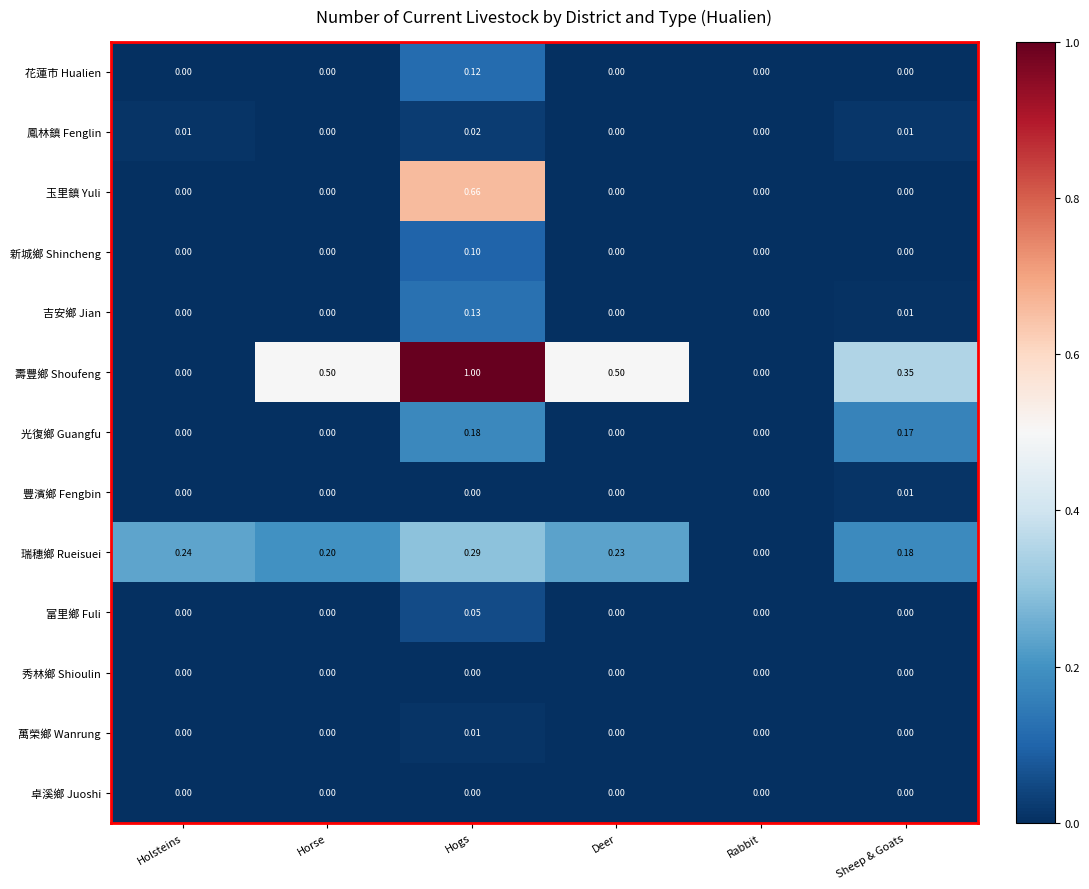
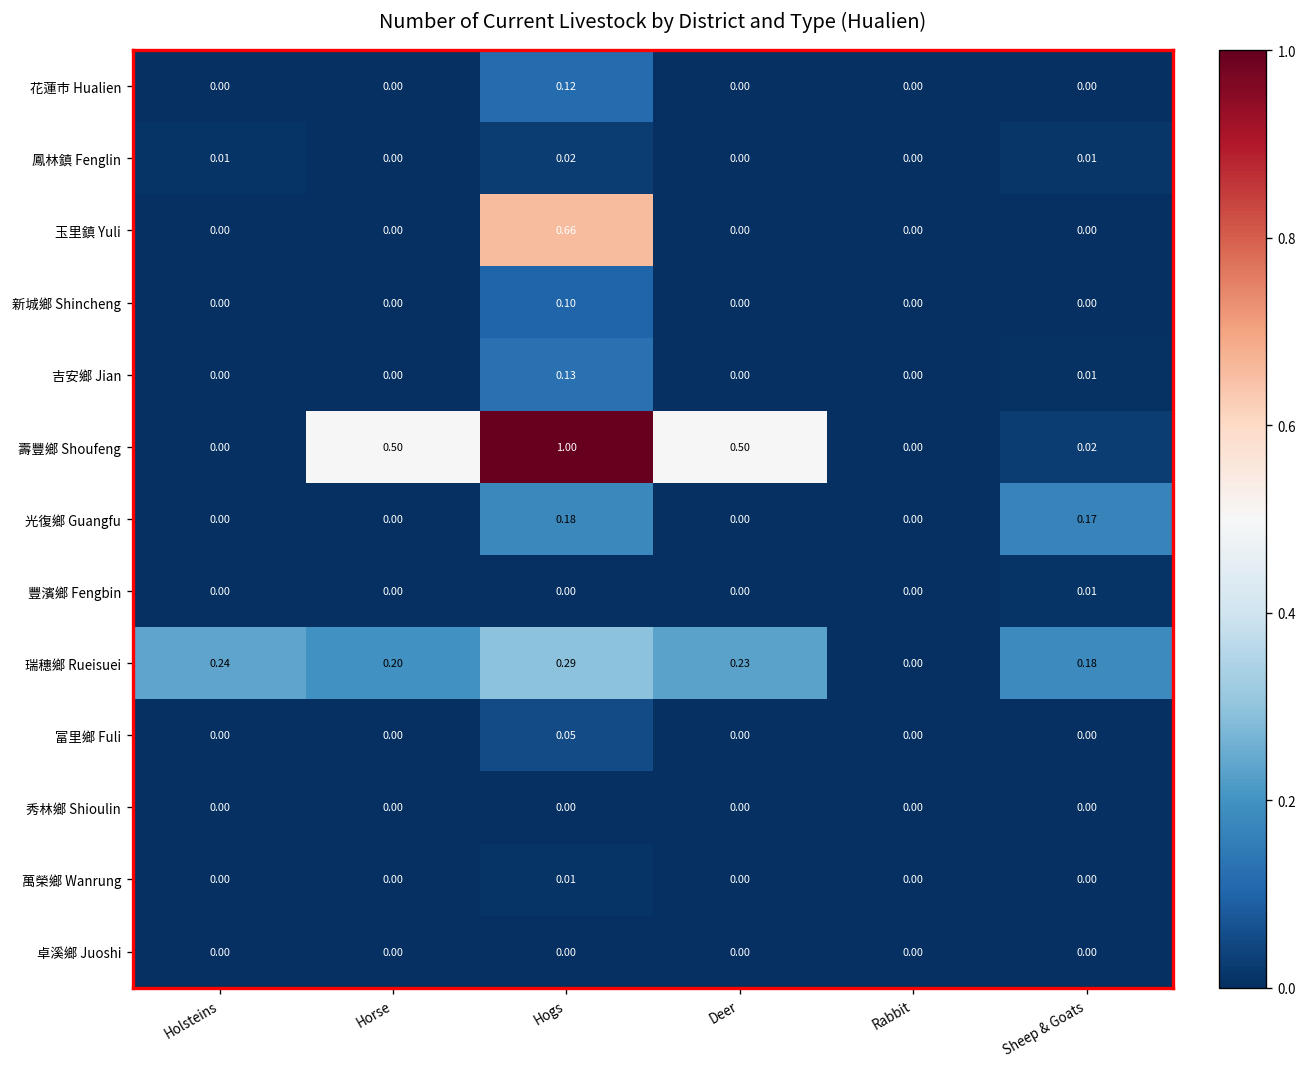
  {
    "花蓮市 Hualien": {
      "Holsteins": 0.00,
      "Horse": 0.00,
      "Hogs": 0.12,
      "Deer": 0.00,
      "Rabbit": 0.00,
      "Sheep & Goats": 0.00
    },
    "鳳林鎮 Fenglin": {
      "Holsteins": 0.01,
      "Horse": 0.00,
      "Hogs": 0.02,
      "Deer": 0.00,
      "Rabbit": 0.00,
      "Sheep & Goats": 0.01
    },
    "玉里鎮 Yuli": {
      "Holsteins": 0.00,
      "Horse": 0.00,
      "Hogs": 0.66,
      "Deer": 0.00,
      "Rabbit": 0.00,
      "Sheep & Goats": 0.00
    },
    "新城鄉 Shincheng": {
      "Holsteins": 0.00,
      "Horse": 0.00,
      "Hogs": 0.10,
      "Deer": 0.00,
      "Rabbit": 0.00,
      "Sheep & Goats": 0.00
    },
    "吉安鄉 Jian": {
      "Holsteins": 0.00,
      "Horse": 0.00,
      "Hogs": 0.13,
      "Deer": 0.00,
      "Rabbit": 0.00,
      "Sheep & Goats": 0.01
    },
    "壽豐鄉 Shoufeng": {
      "Holsteins": 0.00,
      "Horse": 0.50,
      "Hogs": 1.00,
      "Deer": 0.50,
      "Rabbit": 0.00,
-     "Sheep & Goats": 0.35
+     "Sheep & Goats": 0.02
    },
    "光復鄉 Guangfu": {
      "Holsteins": 0.00,
      "Horse": 0.00,
      "Hogs": 0.18,
      "Deer": 0.00,
      "Rabbit": 0.00,
      "Sheep & Goats": 0.17
    },
    "豐濱鄉 Fengbin": {
      "Holsteins": 0.00,
      "Horse": 0.00,
      "Hogs": 0.00,
      "Deer": 0.00,
      "Rabbit": 0.00,
      "Sheep & Goats": 0.01
    },
    "瑞穗鄉 Rueisuei": {
      "Holsteins": 0.24,
      "Horse": 0.20,
      "Hogs": 0.29,
      "Deer": 0.23,
      "Rabbit": 0.00,
      "Sheep & Goats": 0.18
    },
    "富里鄉 Fuli": {
      "Holsteins": 0.00,
      "Horse": 0.00,
      "Hogs": 0.05,
      "Deer": 0.00,
      "Rabbit": 0.00,
      "Sheep & Goats": 0.00
    },
    "秀林鄉 Shioulin": {
      "Holsteins": 0.00,
      "Horse": 0.00,
      "Hogs": 0.00,
      "Deer": 0.00,
      "Rabbit": 0.00,
      "Sheep & Goats": 0.00
    },
    "萬榮鄉 Wanrung": {
      "Holsteins": 0.00,
      "Horse": 0.00,
      "Hogs": 0.01,
      "Deer": 0.00,
      "Rabbit": 0.00,
      "Sheep & Goats": 0.00
    },
    "卓溪鄉 Juoshi": {
      "Holsteins": 0.00,
      "Horse": 0.00,
      "Hogs": 0.00,
      "Deer": 0.00,
      "Rabbit": 0.00,
      "Sheep & Goats": 0.00
    }
  }
